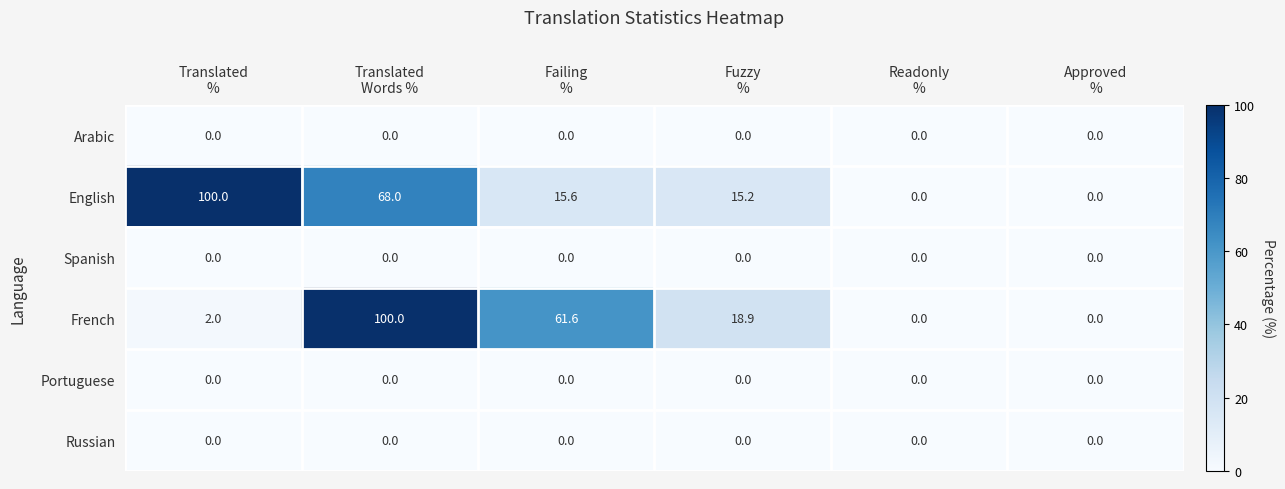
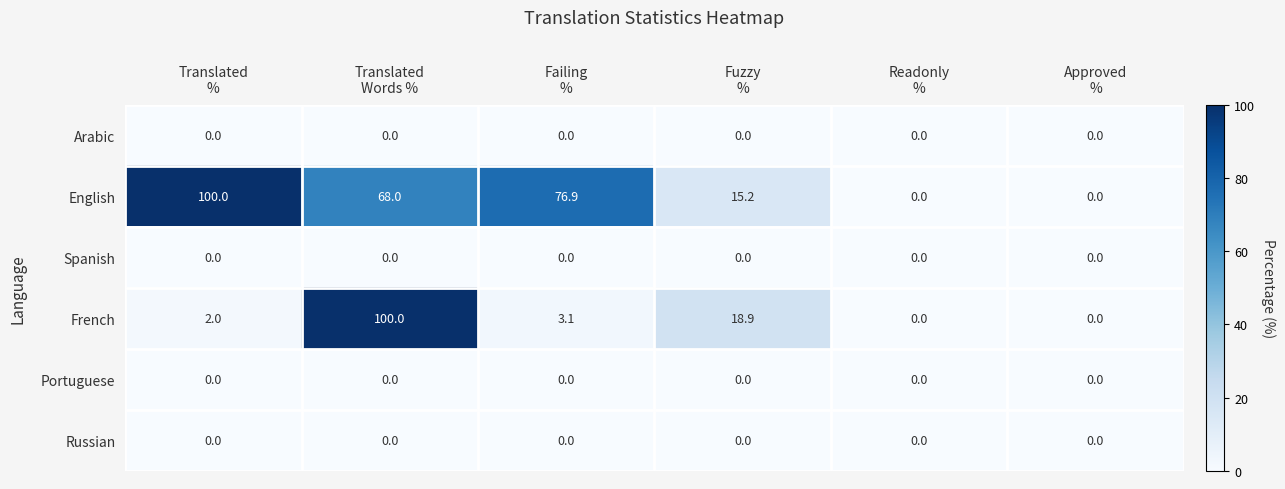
  {
    "Arabic": {
      "Translated %": 0.0,
      "Translated Words %": 0.0,
      "Failing %": 0.0,
      "Fuzzy %": 0.0,
      "Readonly %": 0.0,
      "Approved %": 0.0
    },
    "English": {
      "Translated %": 100.0,
      "Translated Words %": 68.0,
-     "Failing %": 15.6,
+     "Failing %": 76.9,
      "Fuzzy %": 15.2,
      "Readonly %": 0.0,
      "Approved %": 0.0
    },
    "Spanish": {
      "Translated %": 0.0,
      "Translated Words %": 0.0,
      "Failing %": 0.0,
      "Fuzzy %": 0.0,
      "Readonly %": 0.0,
      "Approved %": 0.0
    },
    "French": {
      "Translated %": 2.0,
      "Translated Words %": 100.0,
-     "Failing %": 61.6,
+     "Failing %": 3.1,
      "Fuzzy %": 18.9,
      "Readonly %": 0.0,
      "Approved %": 0.0
    },
    "Portuguese": {
      "Translated %": 0.0,
      "Translated Words %": 0.0,
      "Failing %": 0.0,
      "Fuzzy %": 0.0,
      "Readonly %": 0.0,
      "Approved %": 0.0
    },
    "Russian": {
      "Translated %": 0.0,
      "Translated Words %": 0.0,
      "Failing %": 0.0,
      "Fuzzy %": 0.0,
      "Readonly %": 0.0,
      "Approved %": 0.0
    }
  }
